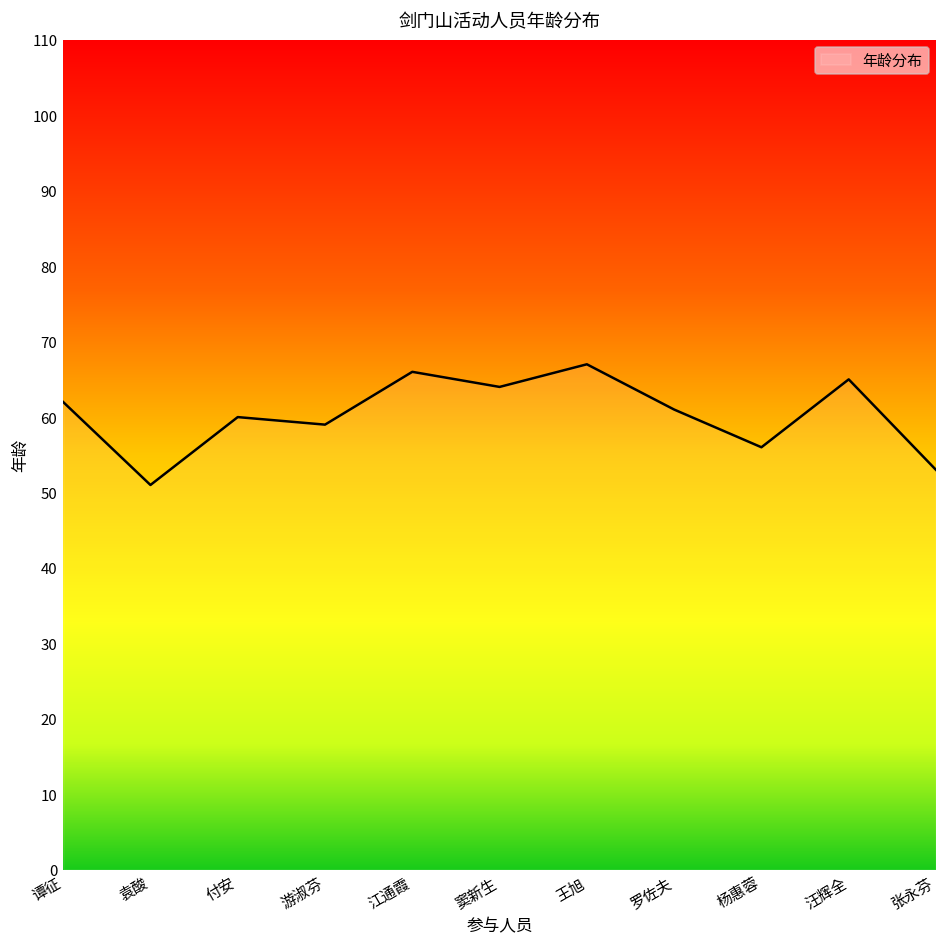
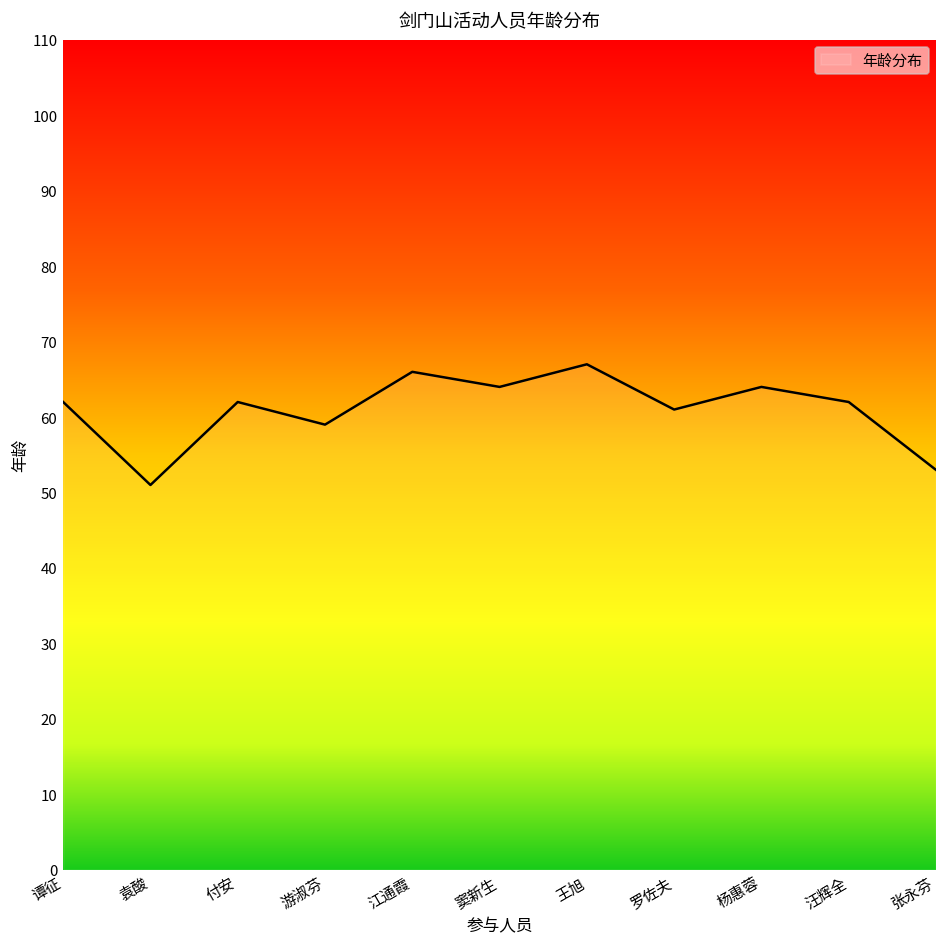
  {
    "谭征": 62,
    "袁酸": 51,
-   "付安": 60,
+   "付安": 62,
    "游淑芬": 59,
    "江通霞": 66,
    "窦新生": 64,
    "王旭": 67,
    "罗佐夫": 61,
-   "杨惠蓉": 56,
-   "汪辉全": 65,
+   "杨惠蓉": 64,
+   "汪辉全": 62,
    "张永芬": 53
  }
